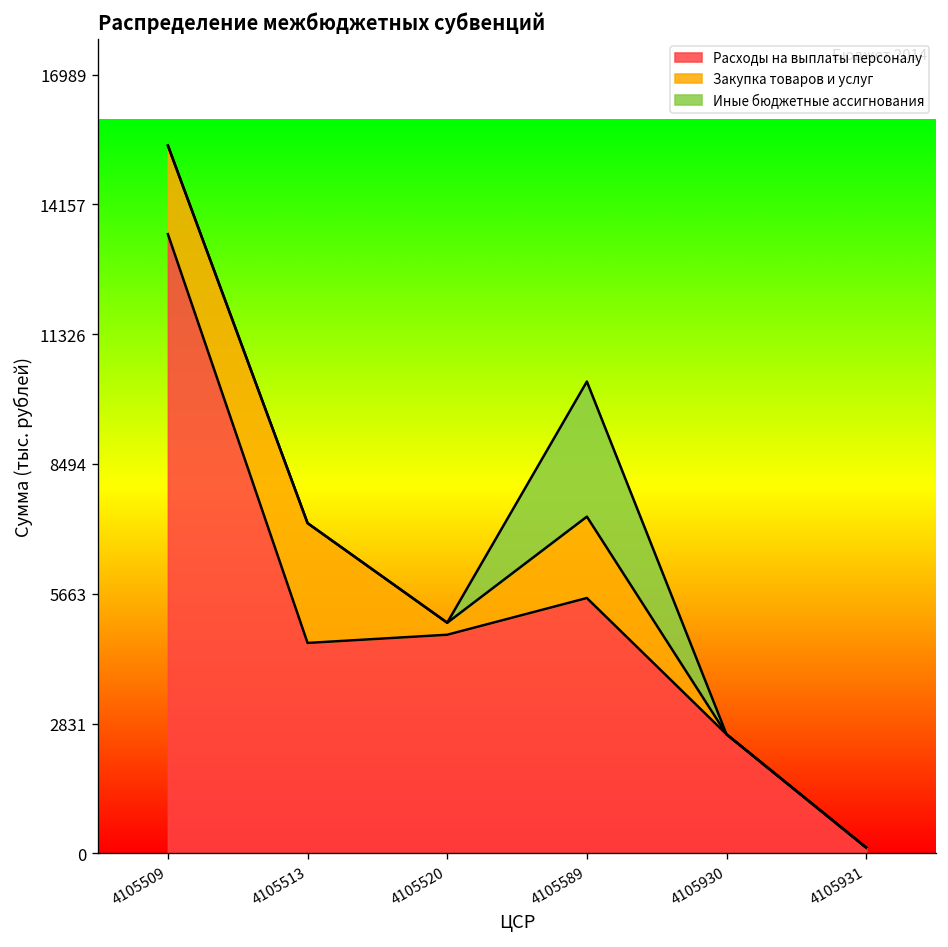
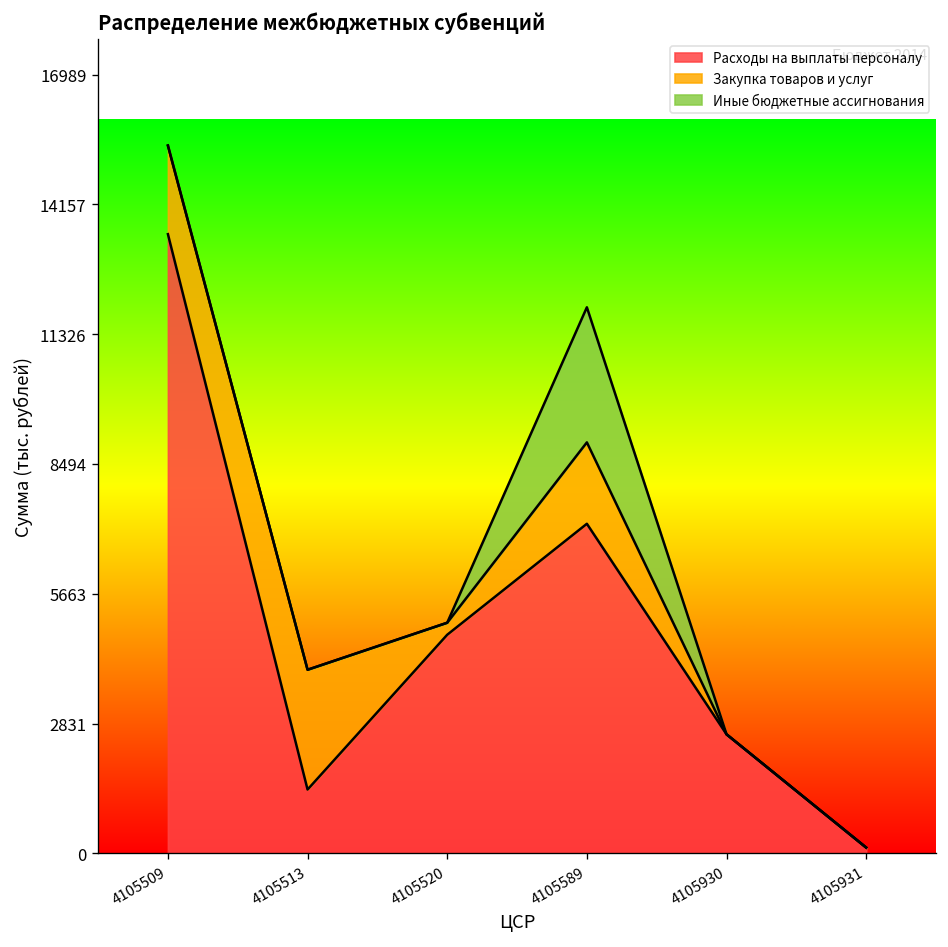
  {
    "Расходы на выплаты персоналу": {
      "4105509": 13500,
-     "4105513": 4600,
+     "4105513": 1400,
      "4105520": 4800,
-     "4105589": 5600
+     "4105589": 7200
    },
    "Закупка товаров и услуг": {
      "4105589": 1800
    },
    "Иные бюджетные ассигнования": {
      "4105589": 2900
    }
  }
